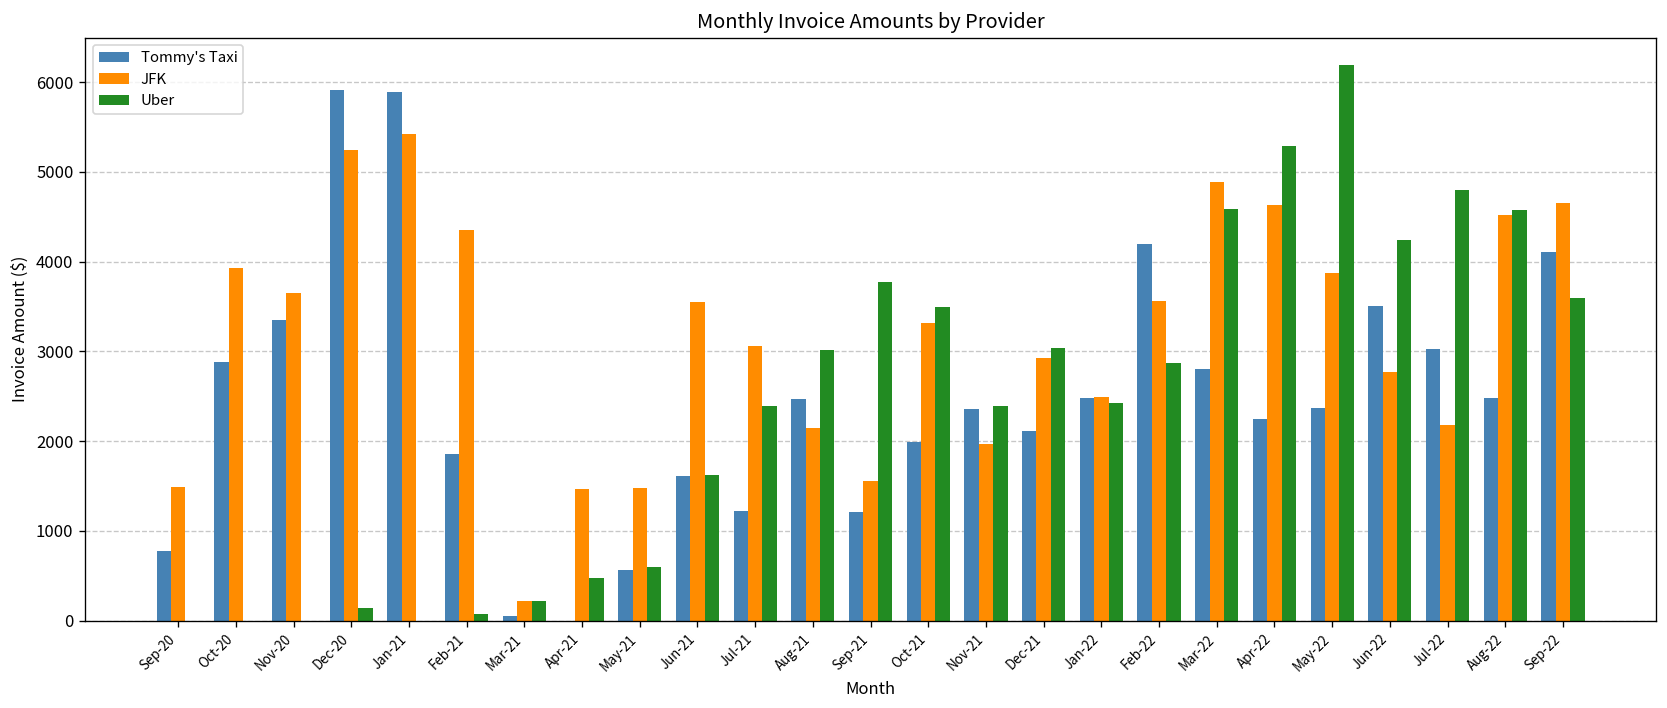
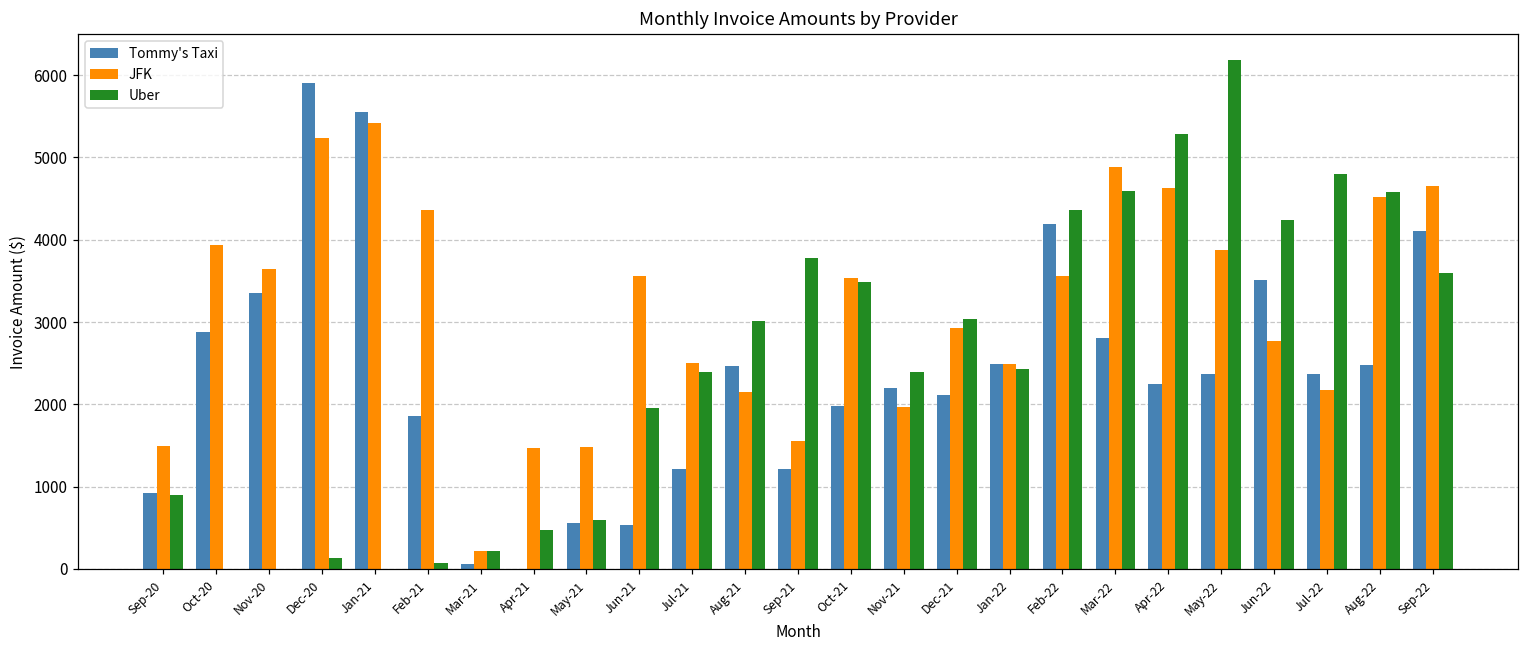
  {
    "Tommy's Taxi": {
-     "Sep-20": 800,
+     "Sep-20": 900,
      "Oct-20": 2900,
      "Nov-20": 3400,
      "Dec-20": 5900,
-     "Jan-21": 5900,
+     "Jan-21": 5600,
      "Feb-21": 1900,
      "Mar-21": 100,
      "Apr-21": 0,
      "May-21": 600,
-     "Jun-21": 1600,
+     "Jun-21": 500,
      "Jul-21": 1200,
      "Aug-21": 2500,
      "Sep-21": 1200,
      "Oct-21": 2000,
-     "Nov-21": 2400,
+     "Nov-21": 2200,
      "Dec-21": 2100,
      "Jan-22": 2500,
      "Feb-22": 4200,
      "Mar-22": 2800,
      "Apr-22": 2200,
      "May-22": 2400,
      "Jun-22": 3500,
-     "Jul-22": 3000,
+     "Jul-22": 2400,
      "Aug-22": 2500,
      "Sep-22": 4100
    },
    "JFK": {
      "Sep-20": 1500,
      "Oct-20": 3900,
      "Nov-20": 3600,
      "Dec-20": 5200,
      "Jan-21": 5400,
      "Feb-21": 4400,
      "Mar-21": 200,
      "Apr-21": 1500,
      "May-21": 1500,
      "Jun-21": 3600,
-     "Jul-21": 3100,
+     "Jul-21": 2500,
      "Aug-21": 2100,
      "Sep-21": 1600,
-     "Oct-21": 3300,
+     "Oct-21": 3500,
      "Nov-21": 2000,
      "Dec-21": 2900,
      "Jan-22": 2500,
      "Feb-22": 3600,
      "Mar-22": 4900,
      "Apr-22": 4600,
      "May-22": 3900,
      "Jun-22": 2800,
      "Jul-22": 2200,
      "Aug-22": 4500,
      "Sep-22": 4600
    },
    "Uber": {
-     "Sep-20": 0,
+     "Sep-20": 900,
      "Oct-20": 0,
      "Nov-20": 0,
      "Dec-20": 100,
      "Jan-21": 0,
      "Feb-21": 100,
      "Mar-21": 200,
      "Apr-21": 500,
      "May-21": 600,
-     "Jun-21": 1600,
+     "Jun-21": 2000,
      "Jul-21": 2400,
      "Aug-21": 3000,
      "Sep-21": 3800,
      "Oct-21": 3500,
      "Nov-21": 2400,
      "Dec-21": 3000,
      "Jan-22": 2400,
-     "Feb-22": 2900,
+     "Feb-22": 4400,
      "Mar-22": 4600,
      "Apr-22": 5300,
      "May-22": 6200,
      "Jun-22": 4200,
      "Jul-22": 4800,
      "Aug-22": 4600,
      "Sep-22": 3600
    }
  }
